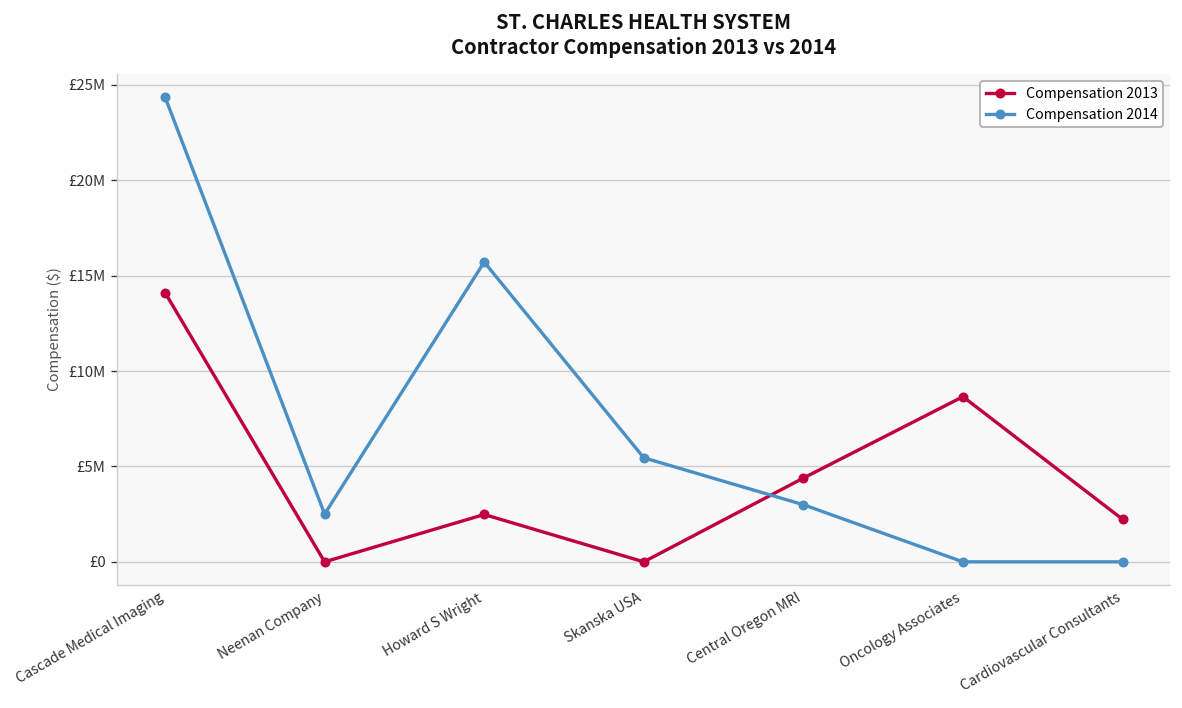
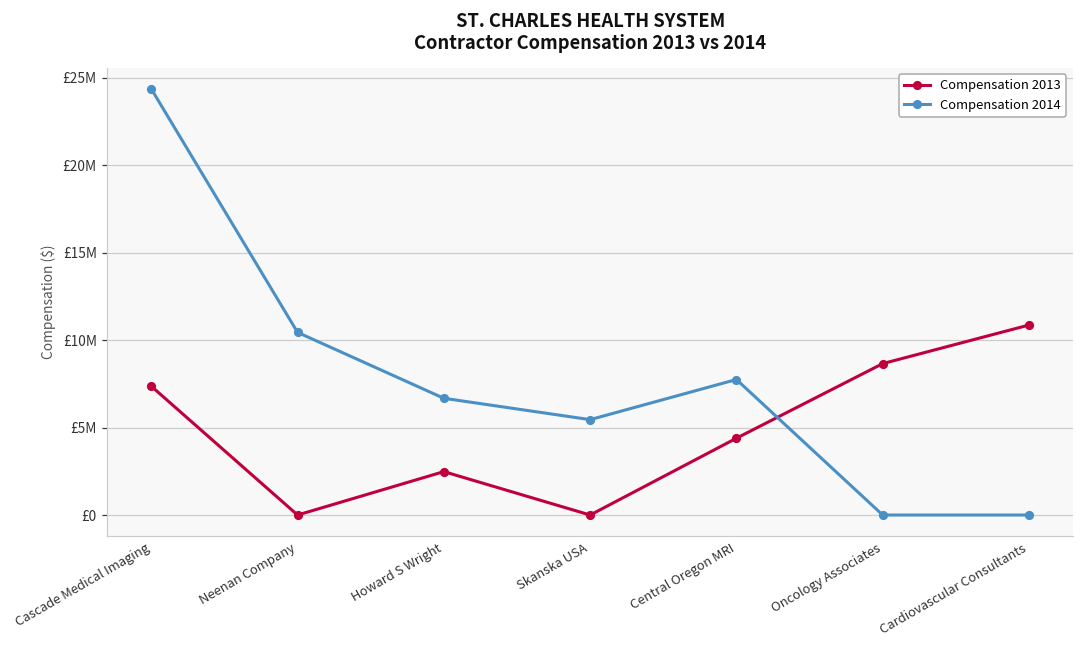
  {
    "Compensation 2013": {
-     "Cascade Medical Imaging": "£14100000",
+     "Cascade Medical Imaging": "£7400000",
      "Neenan Company": "£0",
      "Howard S Wright": "£2500000",
      "Skanska USA": "£0",
      "Central Oregon MRI": "£4400000",
      "Oncology Associates": "£8700000",
-     "Cardiovascular Consultants": "£2200000"
+     "Cardiovascular Consultants": "£10900000"
    },
    "Compensation 2014": {
      "Cascade Medical Imaging": "£24400000",
-     "Neenan Company": "£2500000",
-     "Howard S Wright": "£15700000",
+     "Neenan Company": "£10400000",
+     "Howard S Wright": "£6700000",
      "Skanska USA": "£5500000",
-     "Central Oregon MRI": "£3000000",
+     "Central Oregon MRI": "£7700000",
      "Oncology Associates": "£0",
      "Cardiovascular Consultants": "£0"
    }
  }
